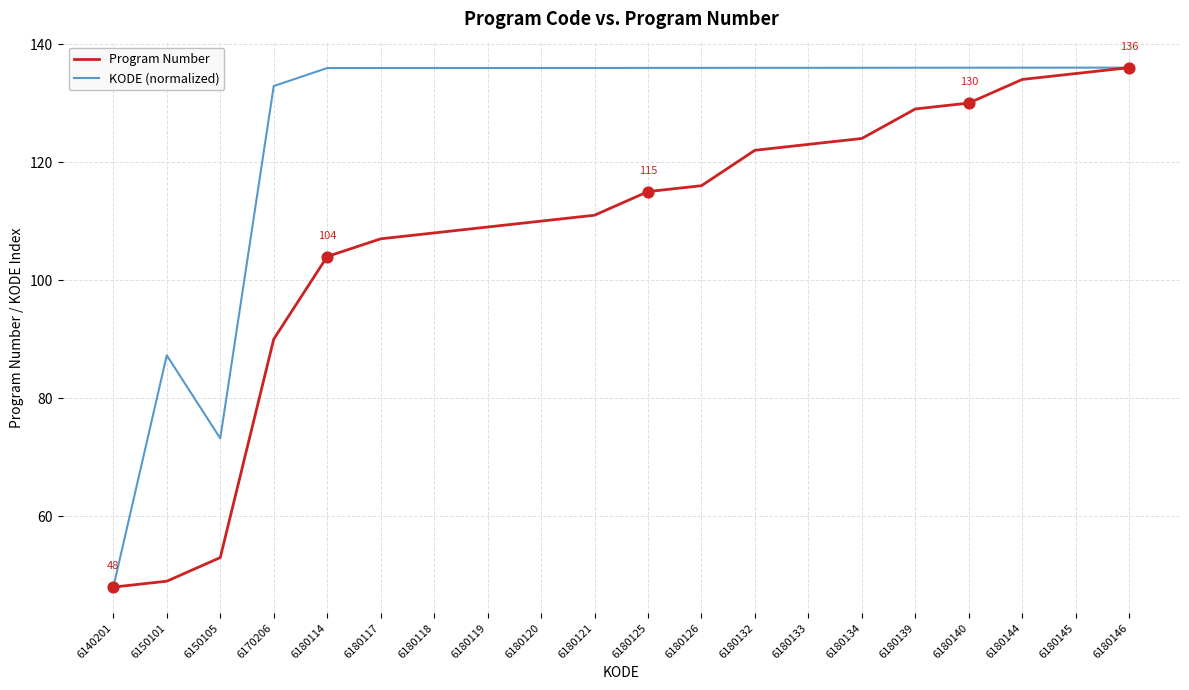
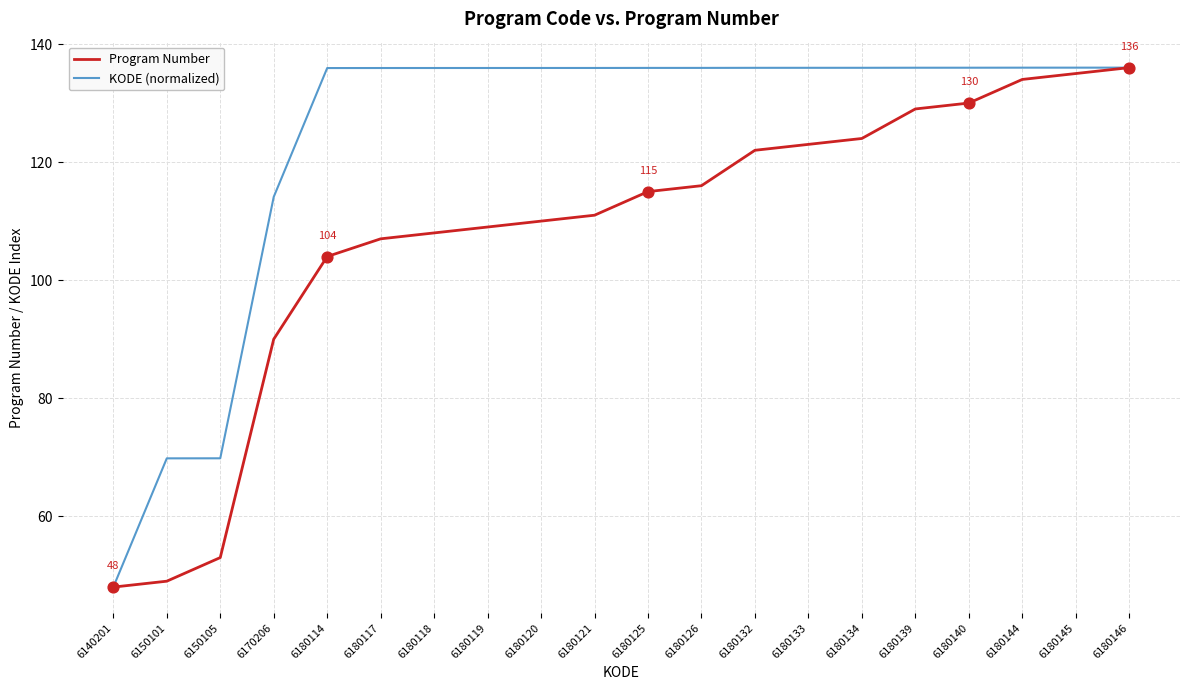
  {
    "KODE (normalized)": {
-     "6150101": 87,
-     "6150105": 73,
-     "6170206": 133,
+     "6150101": 70,
+     "6150105": 70,
+     "6170206": 114,
      "6180114": 136,
      "6180117": 136,
      "6180118": 136,
      "6180119": 136,
      "6180120": 136,
      "6180121": 136,
      "6180125": 136,
      "6180126": 136,
      "6180132": 136,
      "6180133": 136,
      "6180134": 136,
      "6180139": 136,
      "6180144": 136,
      "6180145": 136
    }
  }
